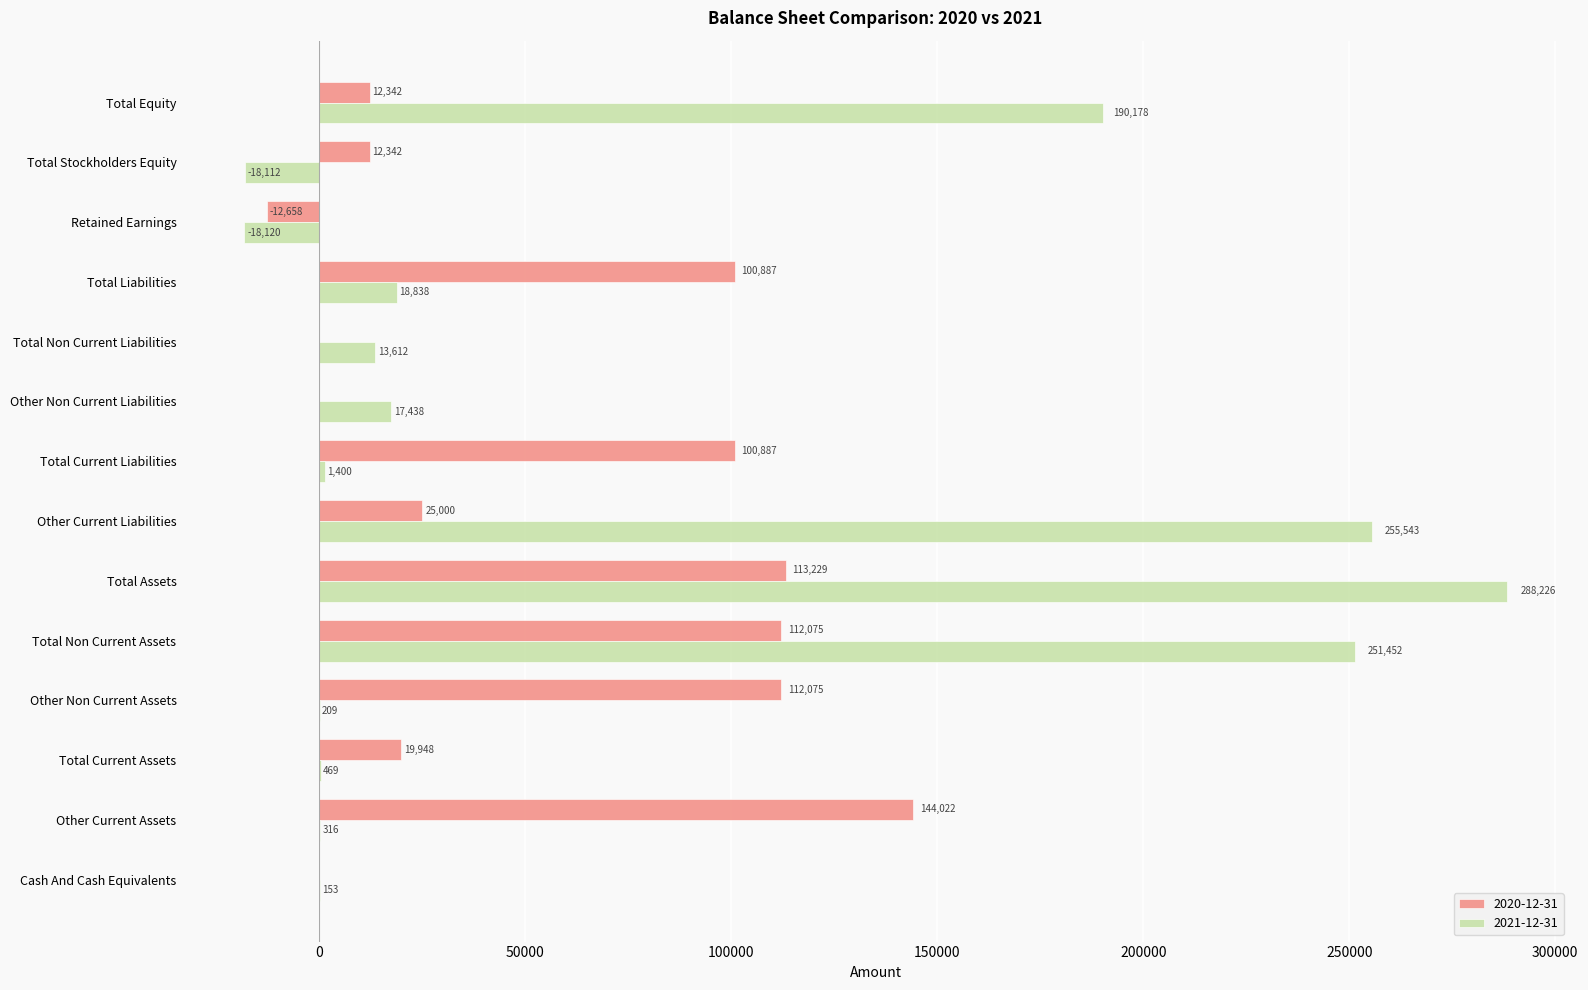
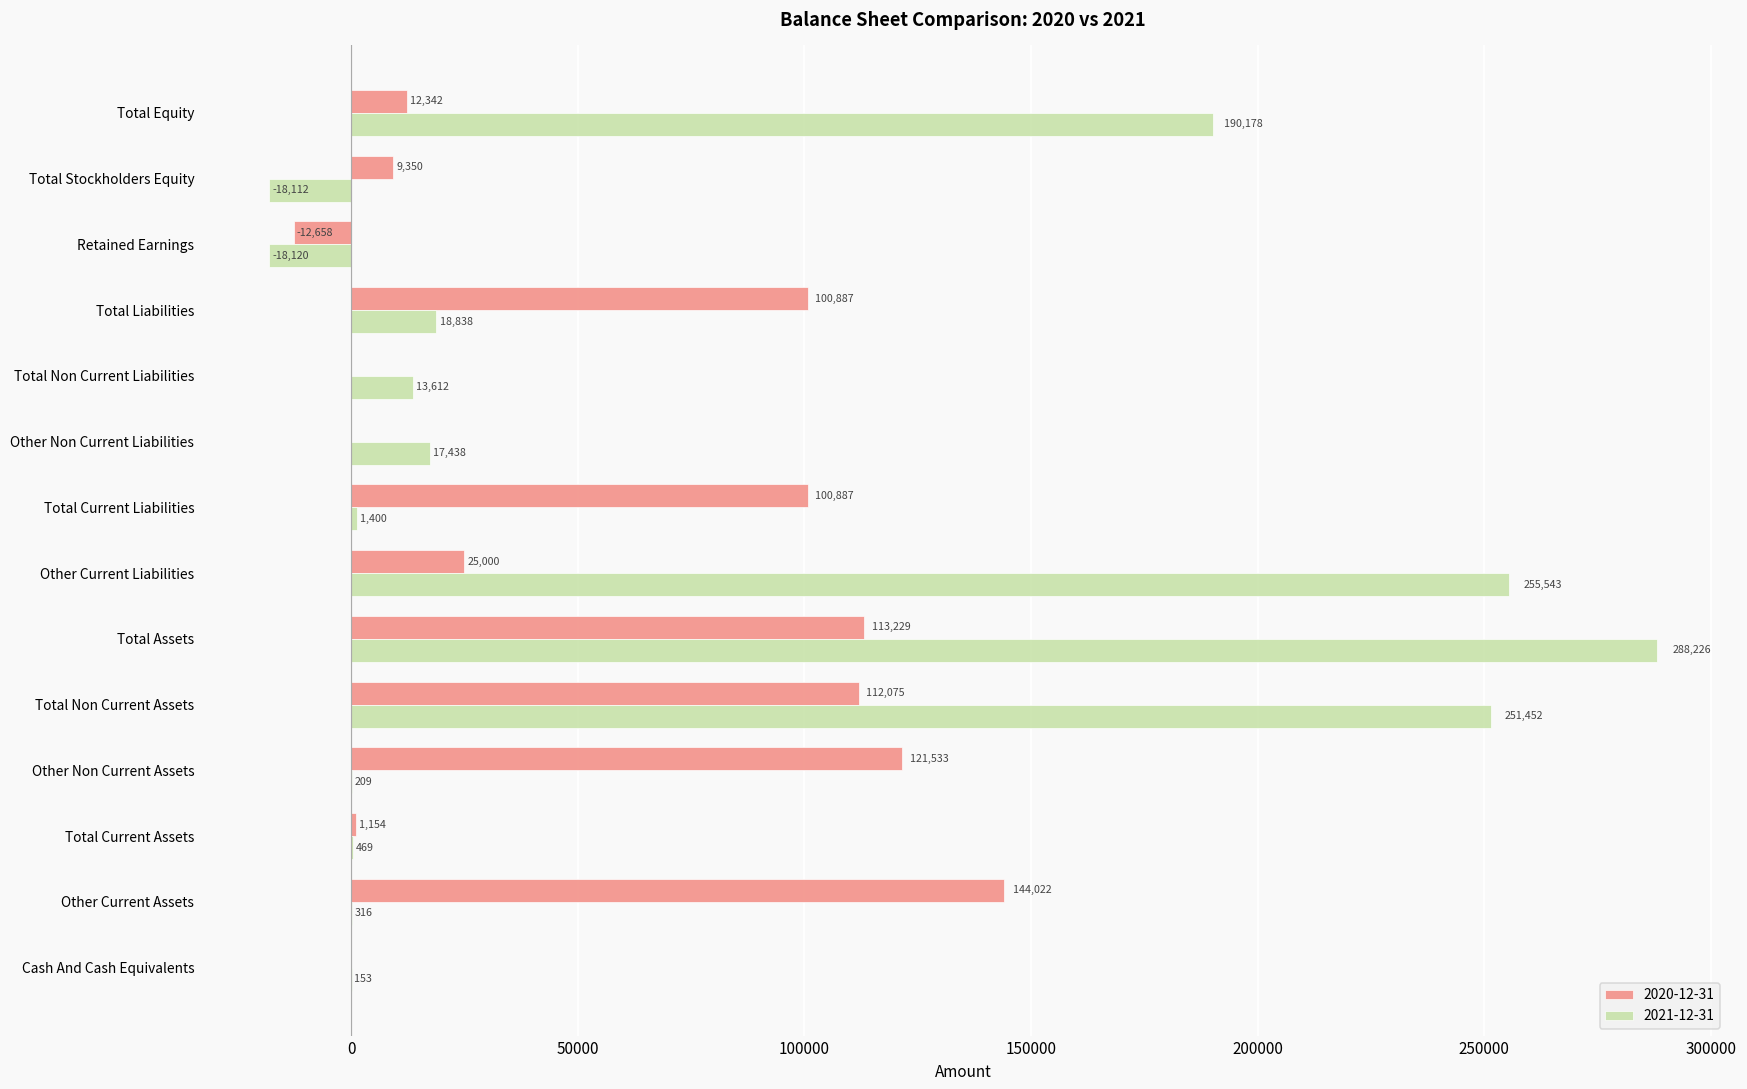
  {
    "2020-12-31": {
      "Total Equity": "12,342",
-     "Total Stockholders Equity": "12,342",
+     "Total Stockholders Equity": "9,350",
      "Retained Earnings": "-12,658",
      "Total Liabilities": "100,887",
      "Total Current Liabilities": "100,887",
      "Other Current Liabilities": "25,000",
      "Total Assets": "113,229",
      "Total Non Current Assets": "112,075",
-     "Other Non Current Assets": "112,075",
-     "Total Current Assets": "19,948",
+     "Other Non Current Assets": "121,533",
+     "Total Current Assets": "1,154",
      "Other Current Assets": "144,022"
    },
    "2021-12-31": {
      "Total Equity": "190,178",
      "Total Stockholders Equity": "-18,112",
      "Retained Earnings": "-18,120",
      "Total Liabilities": "18,838",
      "Total Non Current Liabilities": "13,612",
      "Other Non Current Liabilities": "17,438",
      "Total Current Liabilities": "1,400",
      "Other Current Liabilities": "255,543",
      "Total Assets": "288,226",
      "Total Non Current Assets": "251,452",
      "Other Non Current Assets": "209",
      "Total Current Assets": "469",
      "Other Current Assets": "316",
      "Cash And Cash Equivalents": "153"
    }
  }
